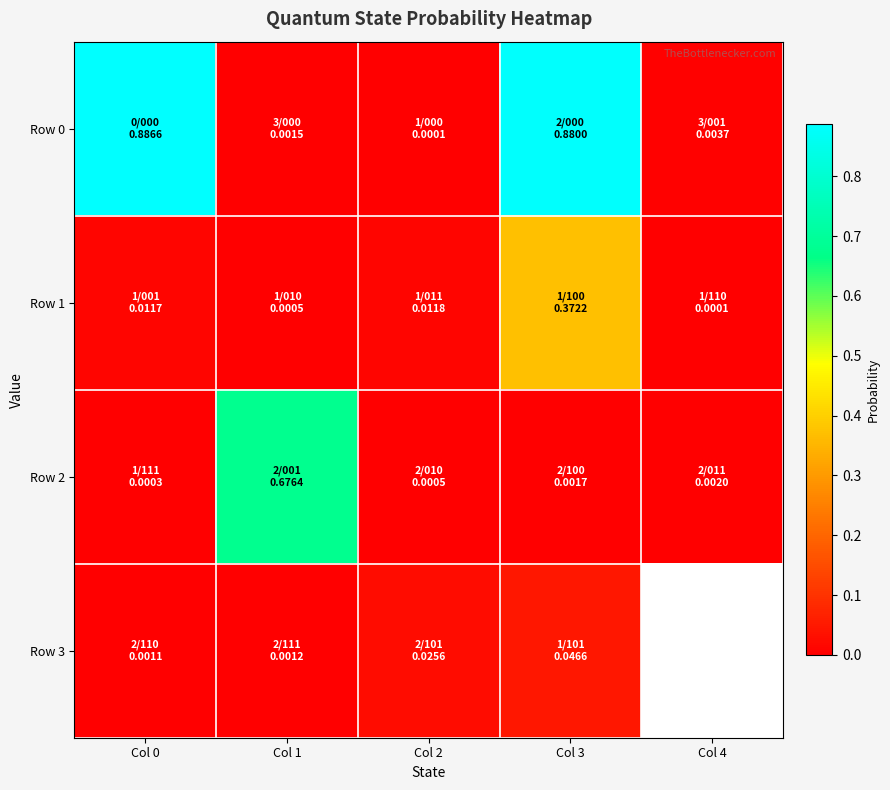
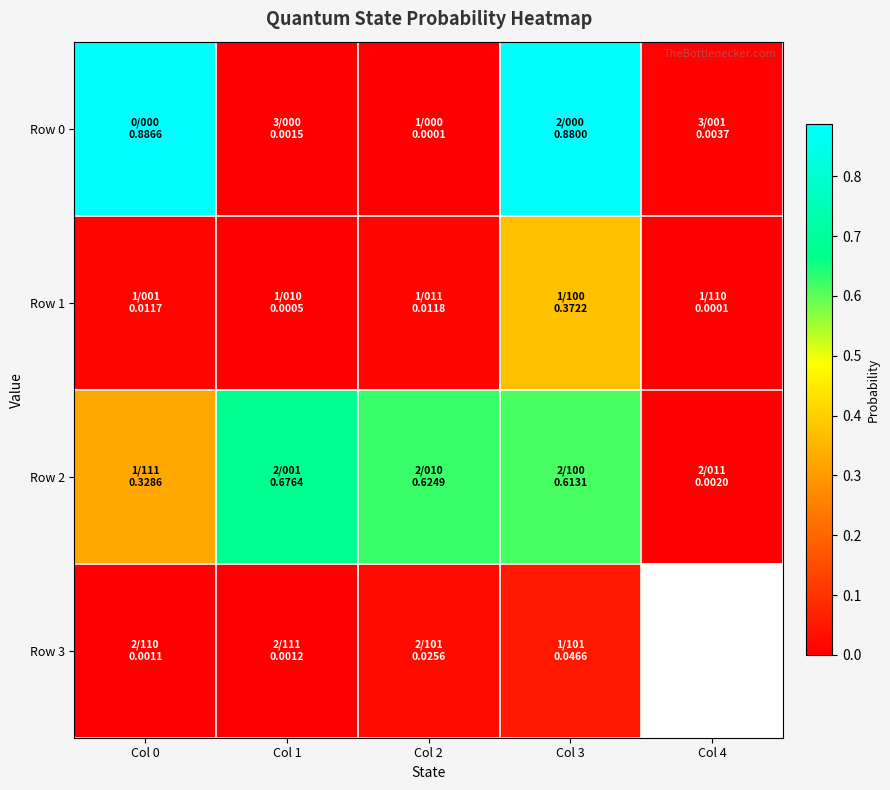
  {
    "Row 2": {
-     "Col 0": 0.0003,
-     "Col 2": 0.0005,
-     "Col 3": 0.0017
+     "Col 0": 0.3286,
+     "Col 2": 0.6249,
+     "Col 3": 0.6131
    }
  }
